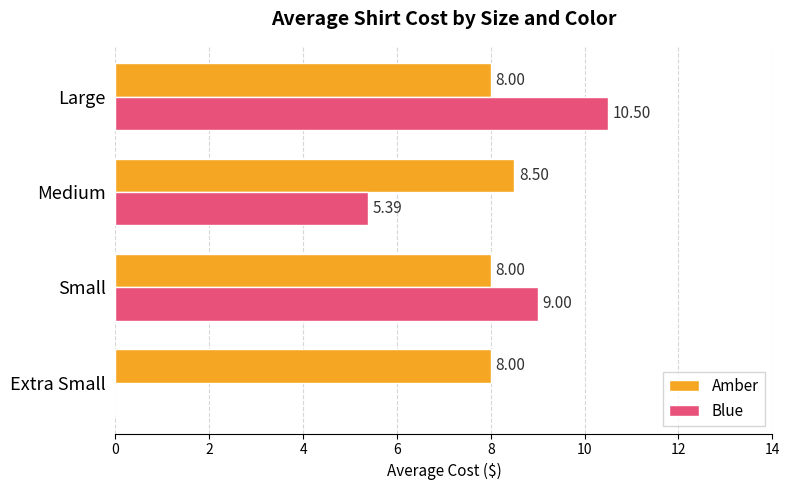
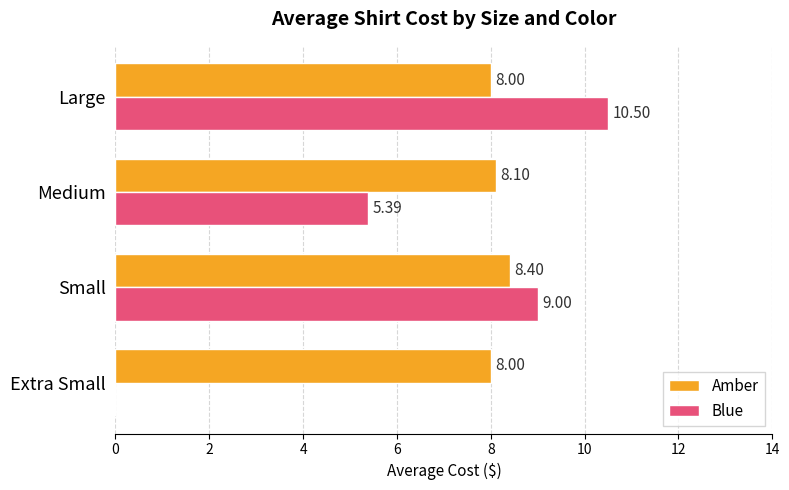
  {
    "Amber": {
      "Large": 8.00,
-     "Medium": 8.50,
-     "Small": 8.00,
+     "Medium": 8.10,
+     "Small": 8.40,
      "Extra Small": 8.00
    },
    "Blue": {
      "Large": 10.50,
      "Medium": 5.39,
      "Small": 9.00
    }
  }
